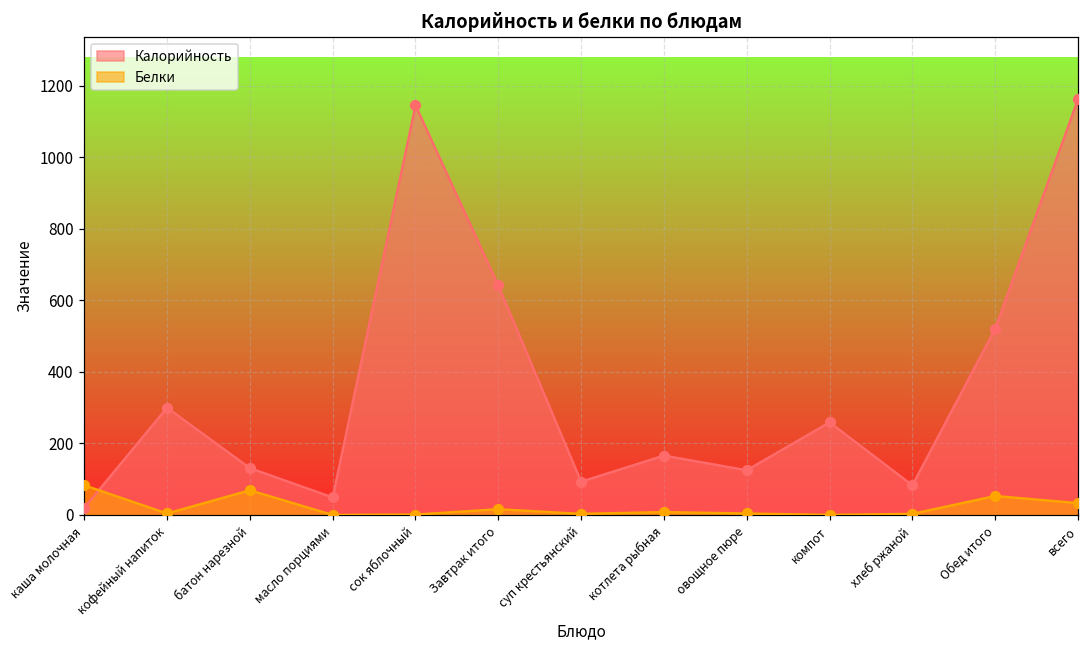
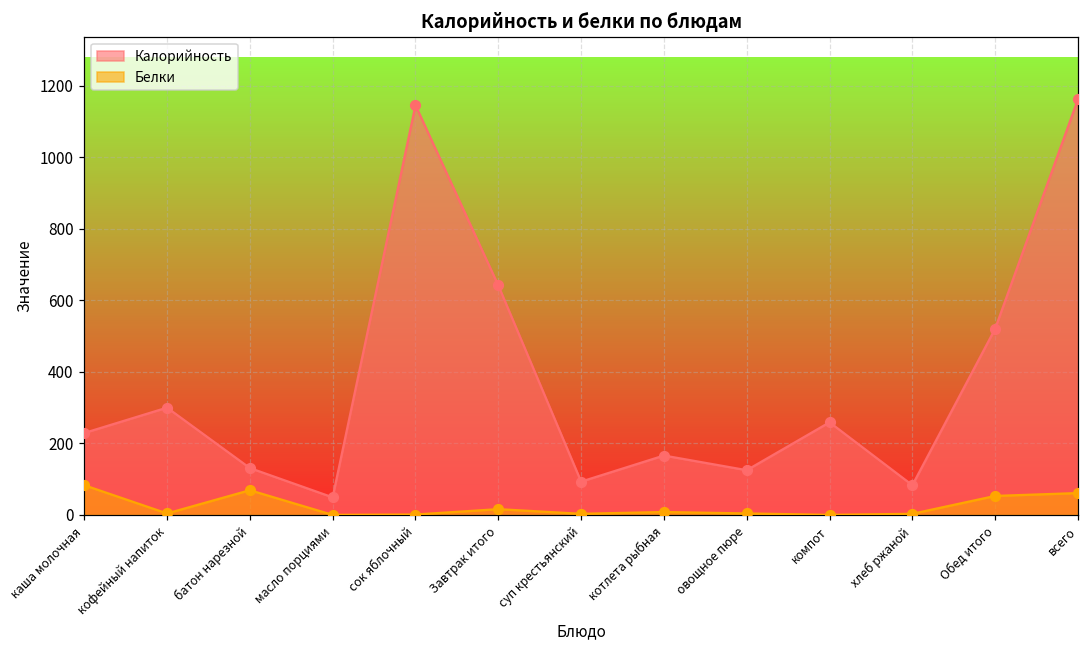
  {
    "Калорийность": {
-     "каша молочная": 20,
+     "каша молочная": 230,
      "кофейный напиток": 300,
      "батон нарезной": 130,
      "масло порциями": 50,
      "сок яблочный": 1150,
      "Завтрак итого": 640,
      "суп крестьянский": 90,
      "котлета рыбная": 170,
      "овощное пюре": 130,
      "компот": 260,
      "хлеб ржаной": 80,
      "Обед итого": 520,
      "всего": 1160
    },
    "Белки": {
      "каша молочная": 80,
      "кофейный напиток": 0,
      "батон нарезной": 70,
      "масло порциями": 0,
      "сок яблочный": 0,
      "Завтрак итого": 20,
      "суп крестьянский": 0,
      "котлета рыбная": 10,
      "овощное пюре": 0,
      "компот": 0,
      "хлеб ржаной": 0,
      "Обед итого": 50,
-     "всего": 30
+     "всего": 60
    }
  }
